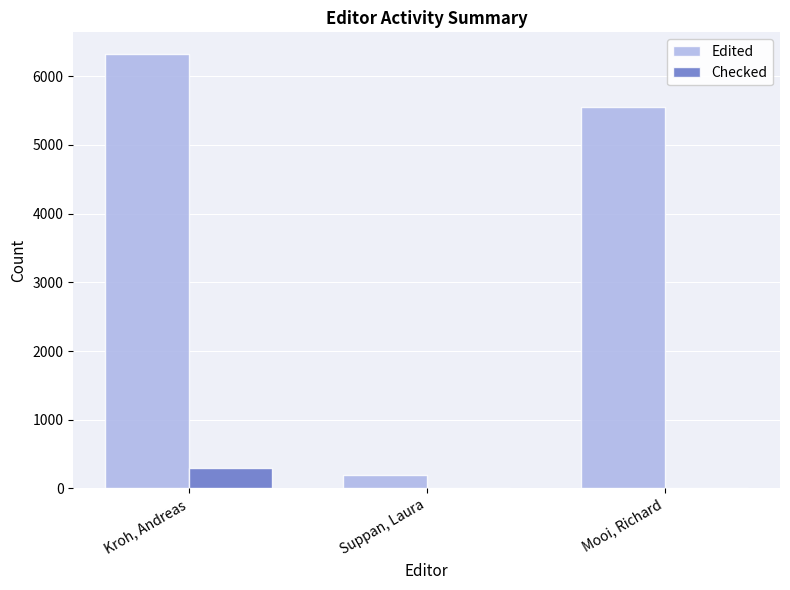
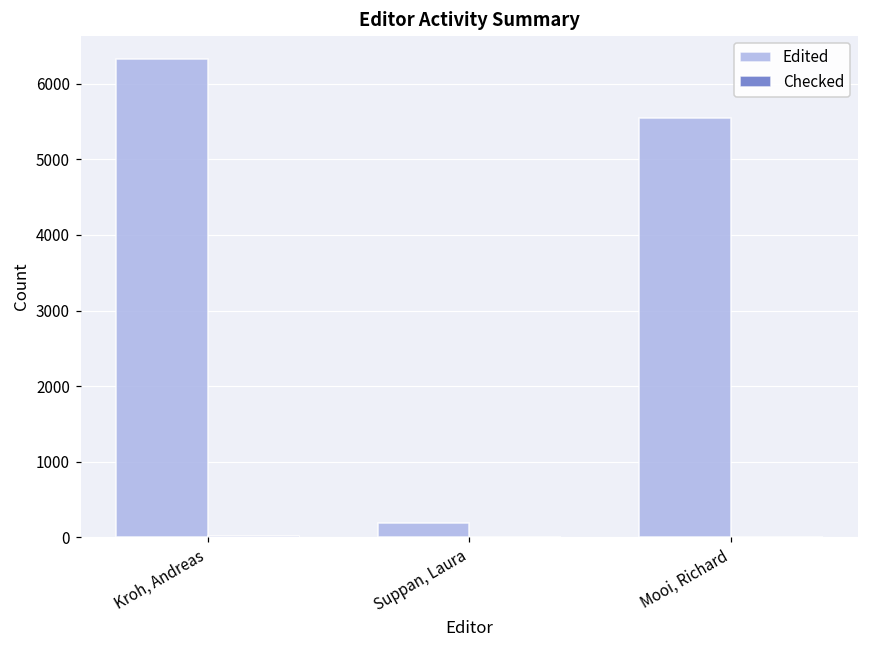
  {
    "Edited": {
      "Kroh, Andreas": 6300,
      "Suppan, Laura": 200,
      "Mooi, Richard": 5500
    },
    "Checked": {
-     "Kroh, Andreas": 300,
+     "Kroh, Andreas": 0,
      "Suppan, Laura": 0,
      "Mooi, Richard": 0
    }
  }
